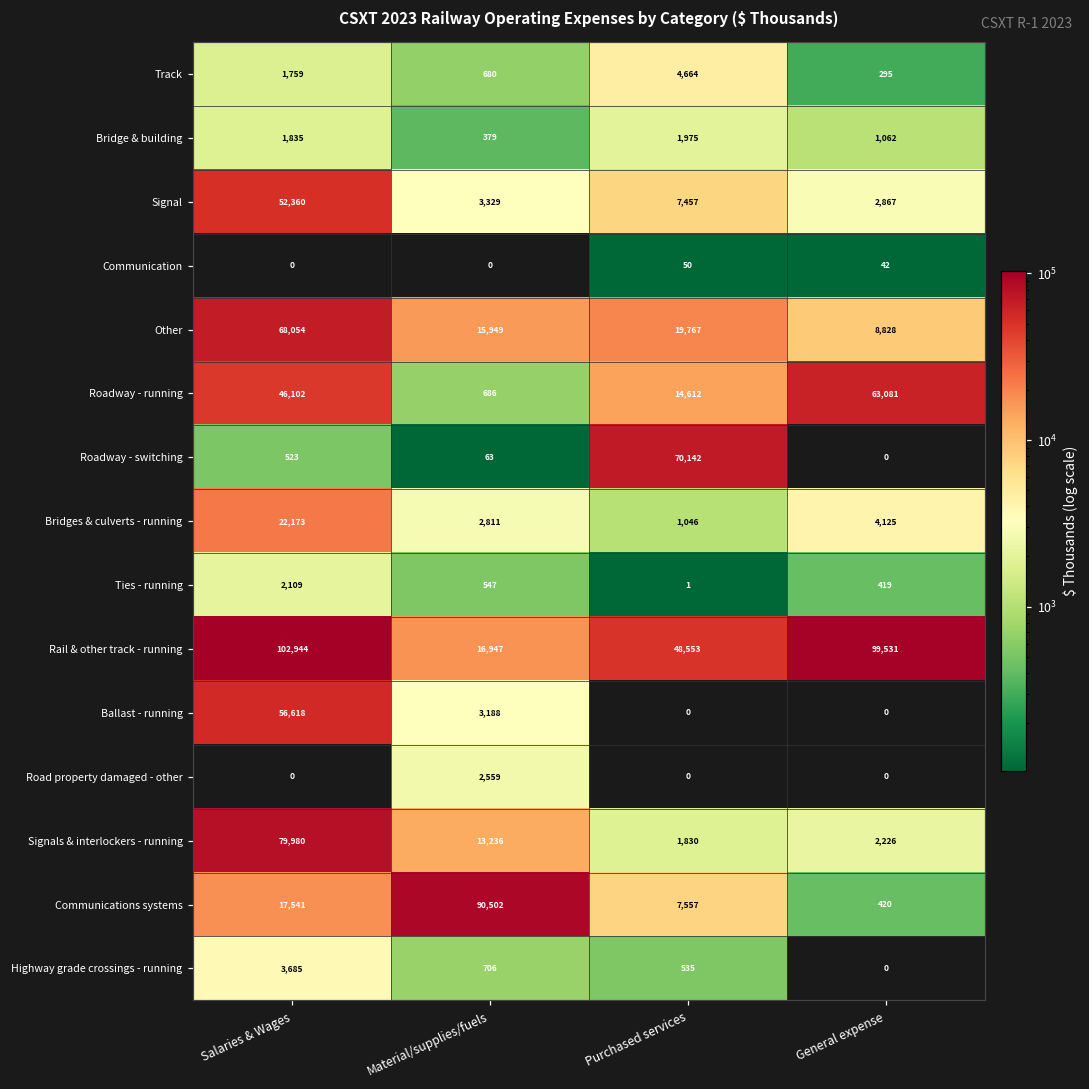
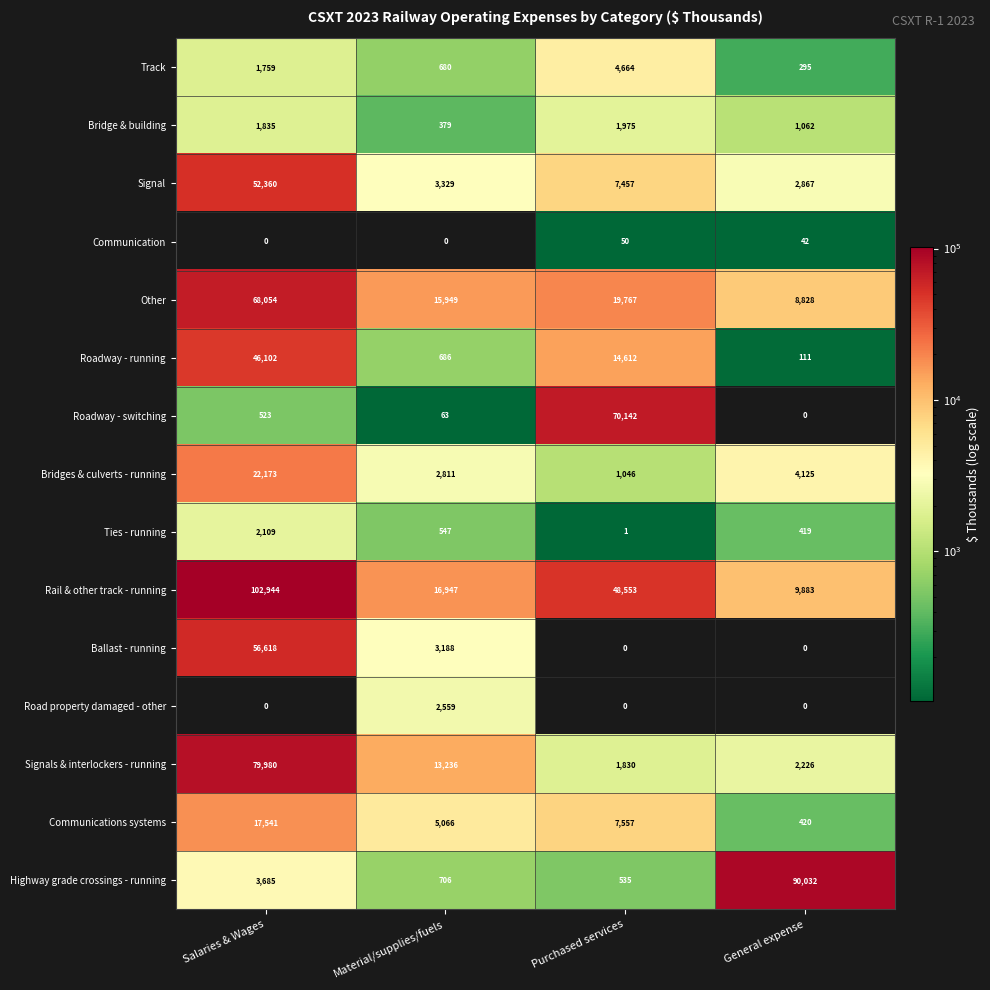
  {
    "Track": {
      "Salaries & Wages": "1,759",
      "Material/supplies/fuels": "680",
      "Purchased services": "4,664",
      "General expense": "295"
    },
    "Bridge & building": {
      "Salaries & Wages": "1,835",
      "Material/supplies/fuels": "379",
      "Purchased services": "1,975",
      "General expense": "1,062"
    },
    "Signal": {
      "Salaries & Wages": "52,360",
      "Material/supplies/fuels": "3,329",
      "Purchased services": "7,457",
      "General expense": "2,867"
    },
    "Communication": {
      "Salaries & Wages": "0",
      "Material/supplies/fuels": "0",
      "Purchased services": "50",
      "General expense": "42"
    },
    "Other": {
      "Salaries & Wages": "68,054",
      "Material/supplies/fuels": "15,949",
      "Purchased services": "19,767",
      "General expense": "8,828"
    },
    "Roadway - running": {
      "Salaries & Wages": "46,102",
      "Material/supplies/fuels": "686",
      "Purchased services": "14,612",
-     "General expense": "63,081"
+     "General expense": "111"
    },
    "Roadway - switching": {
      "Salaries & Wages": "523",
      "Material/supplies/fuels": "63",
      "Purchased services": "70,142",
      "General expense": "0"
    },
    "Bridges & culverts - running": {
      "Salaries & Wages": "22,173",
      "Material/supplies/fuels": "2,811",
      "Purchased services": "1,046",
      "General expense": "4,125"
    },
    "Ties - running": {
      "Salaries & Wages": "2,109",
      "Material/supplies/fuels": "547",
      "Purchased services": "1",
      "General expense": "419"
    },
    "Rail & other track - running": {
      "Salaries & Wages": "102,944",
      "Material/supplies/fuels": "16,947",
      "Purchased services": "48,553",
-     "General expense": "99,531"
+     "General expense": "9,883"
    },
    "Ballast - running": {
      "Salaries & Wages": "56,618",
      "Material/supplies/fuels": "3,188",
      "Purchased services": "0",
      "General expense": "0"
    },
    "Road property damaged - other": {
      "Salaries & Wages": "0",
      "Material/supplies/fuels": "2,559",
      "Purchased services": "0",
      "General expense": "0"
    },
    "Signals & interlockers - running": {
      "Salaries & Wages": "79,980",
      "Material/supplies/fuels": "13,236",
      "Purchased services": "1,830",
      "General expense": "2,226"
    },
    "Communications systems": {
      "Salaries & Wages": "17,541",
-     "Material/supplies/fuels": "90,502",
+     "Material/supplies/fuels": "5,066",
      "Purchased services": "7,557",
      "General expense": "420"
    },
    "Highway grade crossings - running": {
      "Salaries & Wages": "3,685",
      "Material/supplies/fuels": "706",
      "Purchased services": "535",
-     "General expense": "0"
+     "General expense": "90,032"
    }
  }
